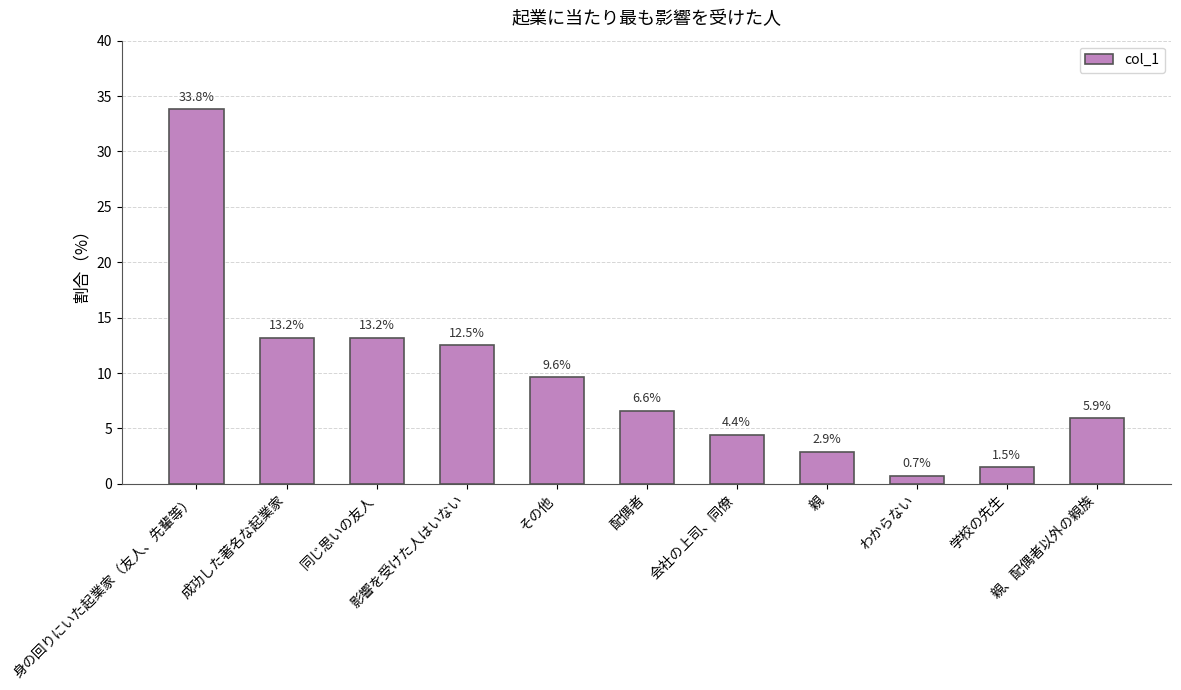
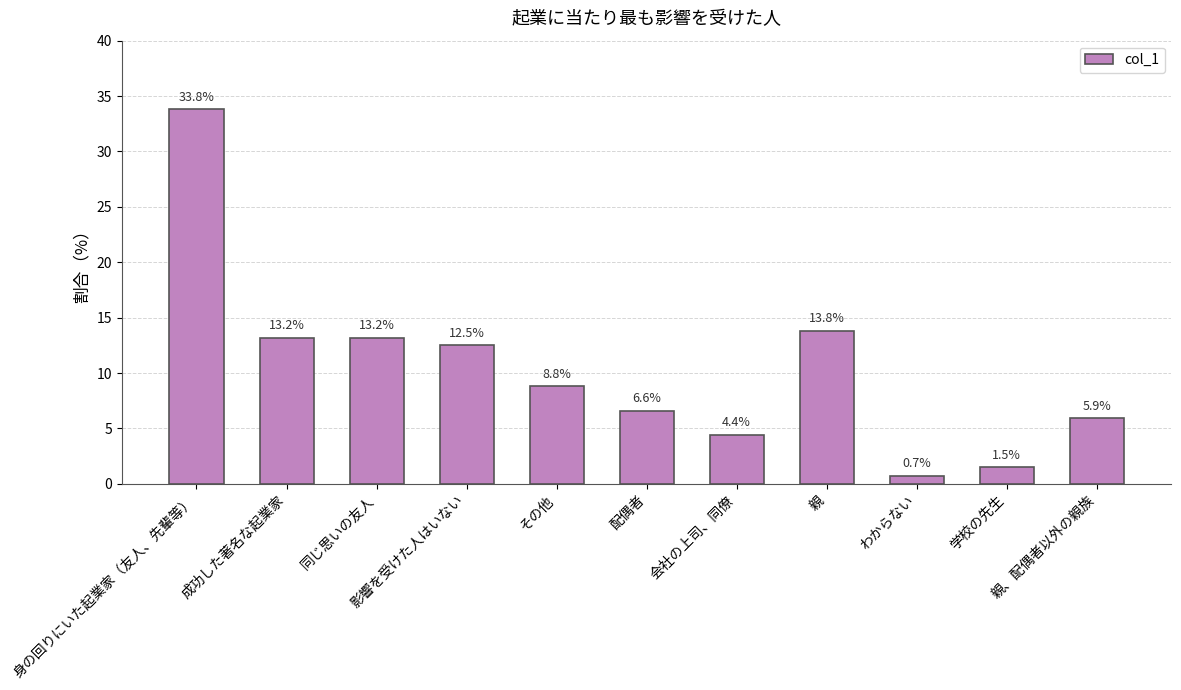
  {
    "身の回りにいた起業家（友人、先輩等）": "33.8%",
    "成功した著名な起業家": "13.2%",
    "同じ思いの友人": "13.2%",
    "影響を受けた人はいない": "12.5%",
-   "その他": "9.6%",
+   "その他": "8.8%",
    "配偶者": "6.6%",
    "会社の上司、同僚": "4.4%",
-   "親": "2.9%",
+   "親": "13.8%",
    "わからない": "0.7%",
    "学校の先生": "1.5%",
    "親、配偶者以外の親族": "5.9%"
  }
